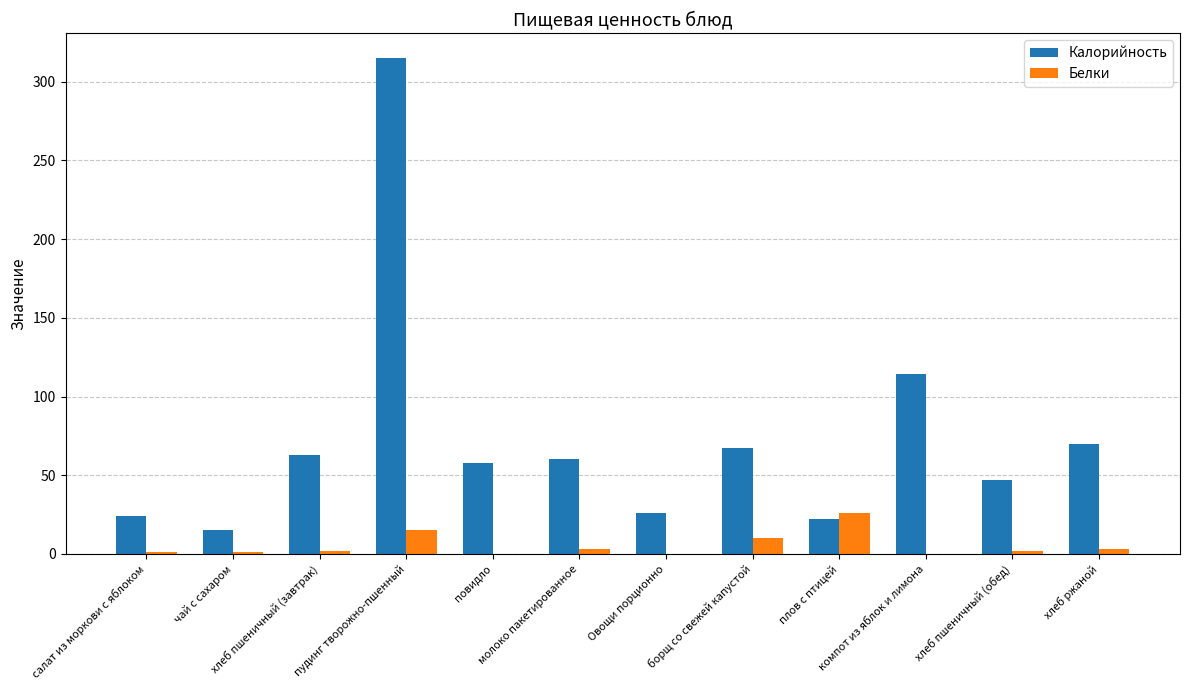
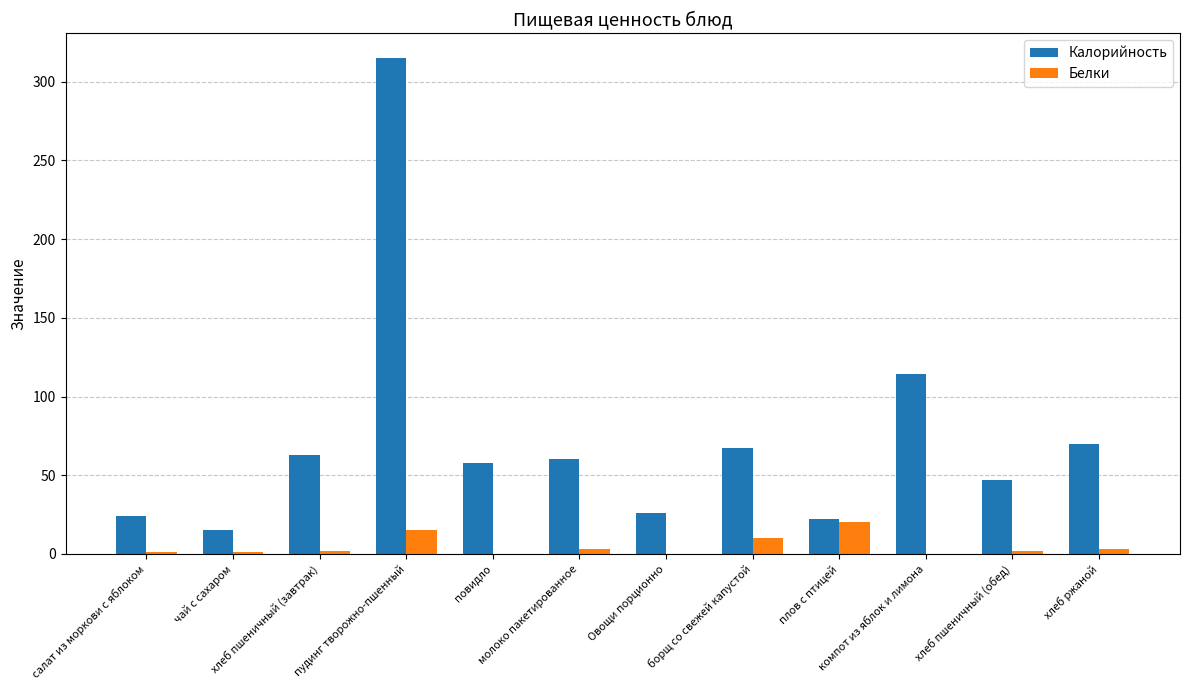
  {
    "Калорийность": {
      "салат из моркови с яблоком": 24,
      "чай с сахаром": 15,
      "хлеб пшеничный (завтрак)": 63,
      "пудинг творожно-пшенный": 315,
      "повидло": 58,
      "молоко пакетированное": 60,
      "Овощи порционно": 26,
      "борщ со свежей капустой": 67,
      "плов с птицей": 22,
      "компот из яблок и лимона": 114,
      "хлеб пшеничный (обед)": 47,
      "хлеб ржаной": 70
    },
    "Белки": {
      "хлеб пшеничный (завтрак)": 2,
      "пудинг творожно-пшенный": 15,
      "молоко пакетированное": 3,
      "Овощи порционно": 0,
      "борщ со свежей капустой": 10,
-     "плов с птицей": 26,
+     "плов с птицей": 20,
      "компот из яблок и лимона": 0,
      "хлеб пшеничный (обед)": 2,
      "хлеб ржаной": 3
    }
  }
